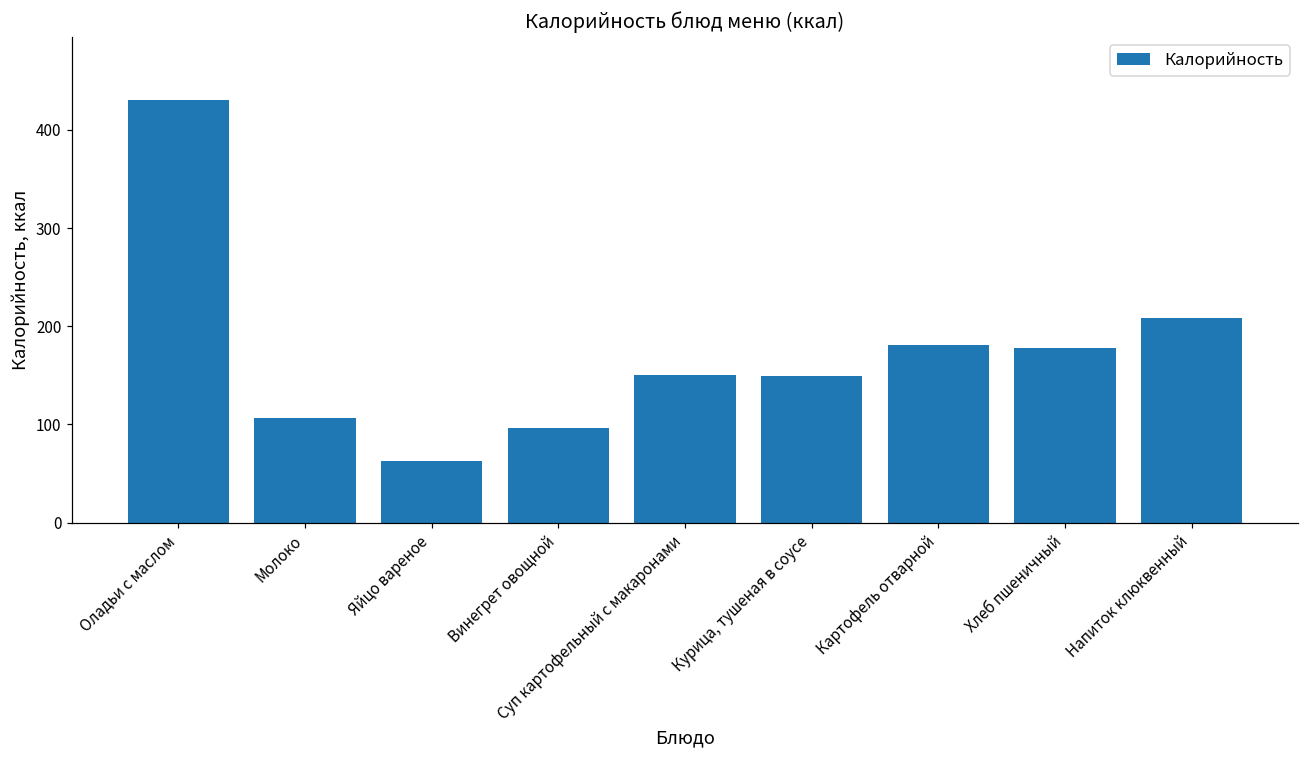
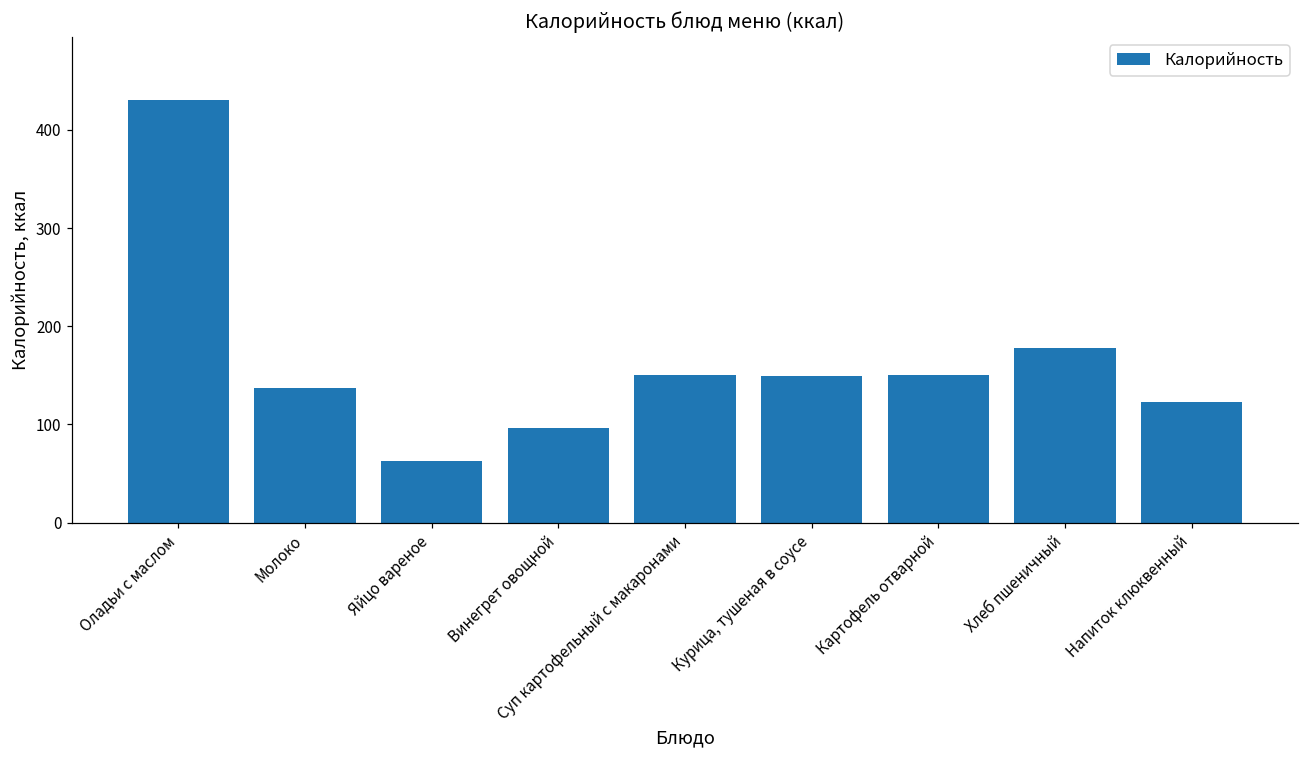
  {
    "Оладьи с маслом": 430,
-   "Молоко": 110,
+   "Молоко": 140,
    "Яйцо вареное": 60,
    "Винегрет овощной": 100,
    "Суп картофельный с макаронами": 150,
    "Курица, тушеная в соусе": 150,
-   "Картофель отварной": 180,
+   "Картофель отварной": 150,
    "Хлеб пшеничный": 180,
-   "Напиток клюквенный": 210
+   "Напиток клюквенный": 120
  }
